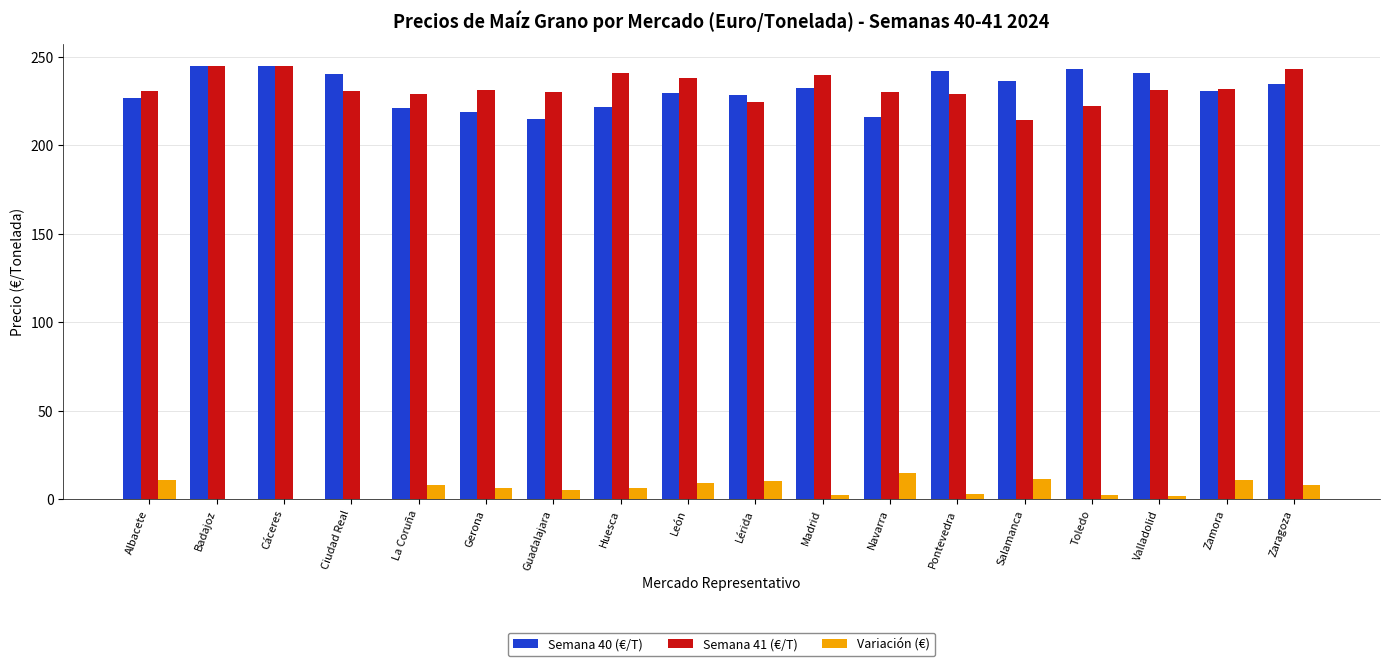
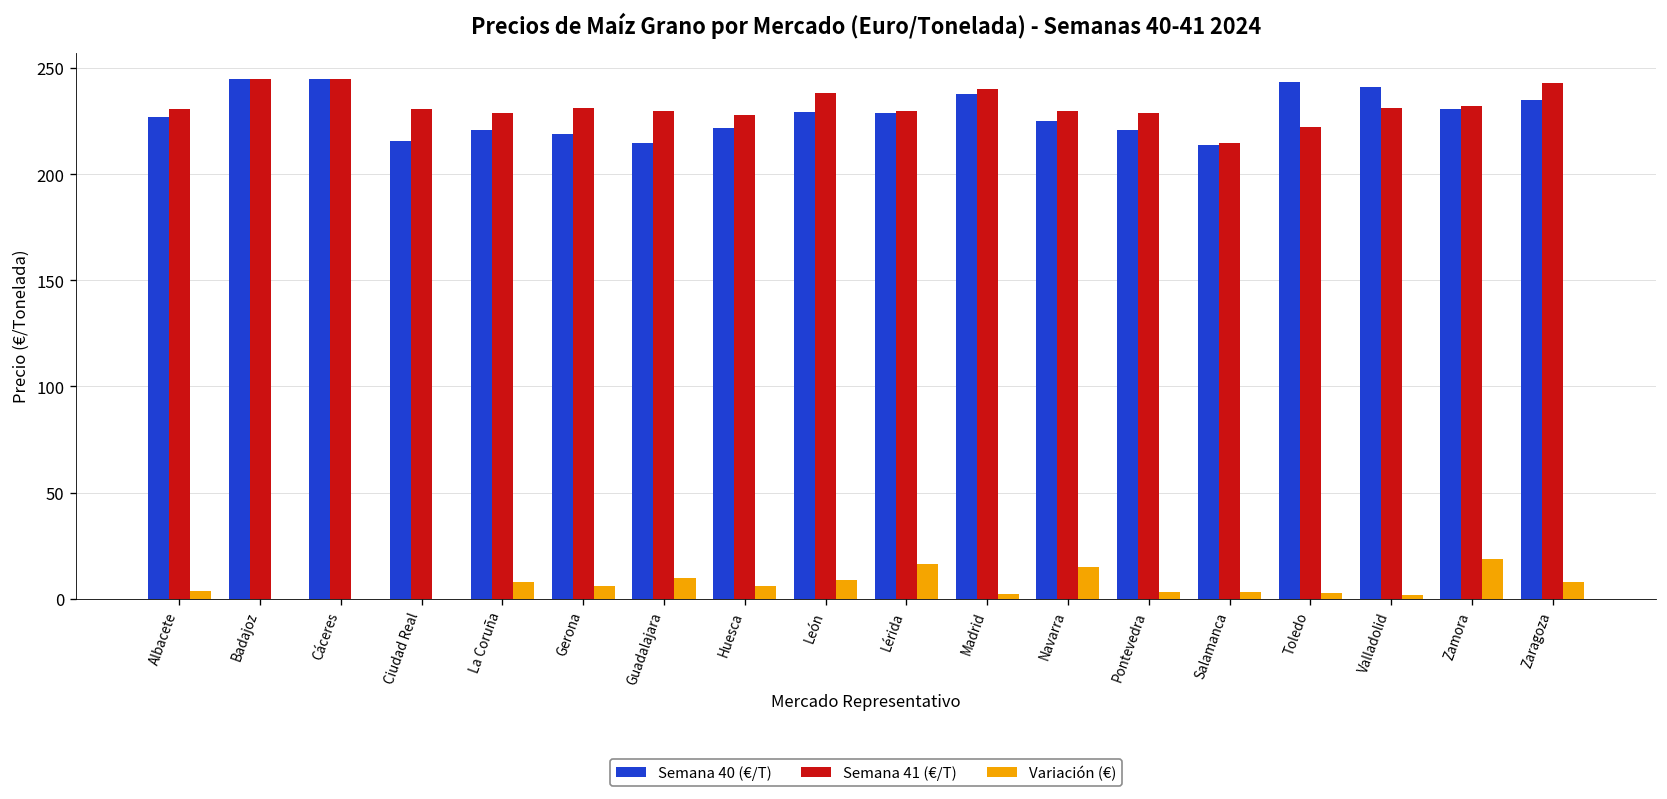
  {
    "Semana 40 (€/T)": {
      "Albacete": 227,
      "Badajoz": 245,
      "Cáceres": 245,
-     "Ciudad Real": 240,
+     "Ciudad Real": 216,
      "La Coruña": 221,
      "Gerona": 219,
      "Guadalajara": 215,
      "Huesca": 222,
      "León": 229,
      "Lérida": 229,
-     "Madrid": 232,
-     "Navarra": 216,
-     "Pontevedra": 242,
-     "Salamanca": 237,
+     "Madrid": 238,
+     "Navarra": 225,
+     "Pontevedra": 221,
+     "Salamanca": 214,
      "Toledo": 243,
      "Valladolid": 241,
      "Zamora": 231,
      "Zaragoza": 235
    },
    "Semana 41 (€/T)": {
      "Albacete": 231,
      "Badajoz": 245,
      "Cáceres": 245,
      "Ciudad Real": 231,
      "La Coruña": 229,
      "Gerona": 231,
      "Guadalajara": 230,
-     "Huesca": 241,
+     "Huesca": 228,
      "León": 238,
-     "Lérida": 225,
+     "Lérida": 230,
      "Madrid": 240,
      "Navarra": 230,
      "Pontevedra": 229,
      "Salamanca": 215,
      "Toledo": 222,
      "Valladolid": 231,
      "Zamora": 232,
      "Zaragoza": 243
    },
    "Variación (€)": {
-     "Albacete": 11,
+     "Albacete": 4,
      "Badajoz": 0,
      "Cáceres": 0,
      "Ciudad Real": 0,
      "La Coruña": 8,
      "Gerona": 6,
-     "Guadalajara": 5,
+     "Guadalajara": 10,
      "Huesca": 6,
      "León": 9,
-     "Lérida": 10,
+     "Lérida": 16,
      "Madrid": 2,
      "Navarra": 15,
      "Pontevedra": 3,
-     "Salamanca": 12,
+     "Salamanca": 3,
      "Toledo": 2,
      "Valladolid": 2,
-     "Zamora": 11,
+     "Zamora": 19,
      "Zaragoza": 8
    }
  }
